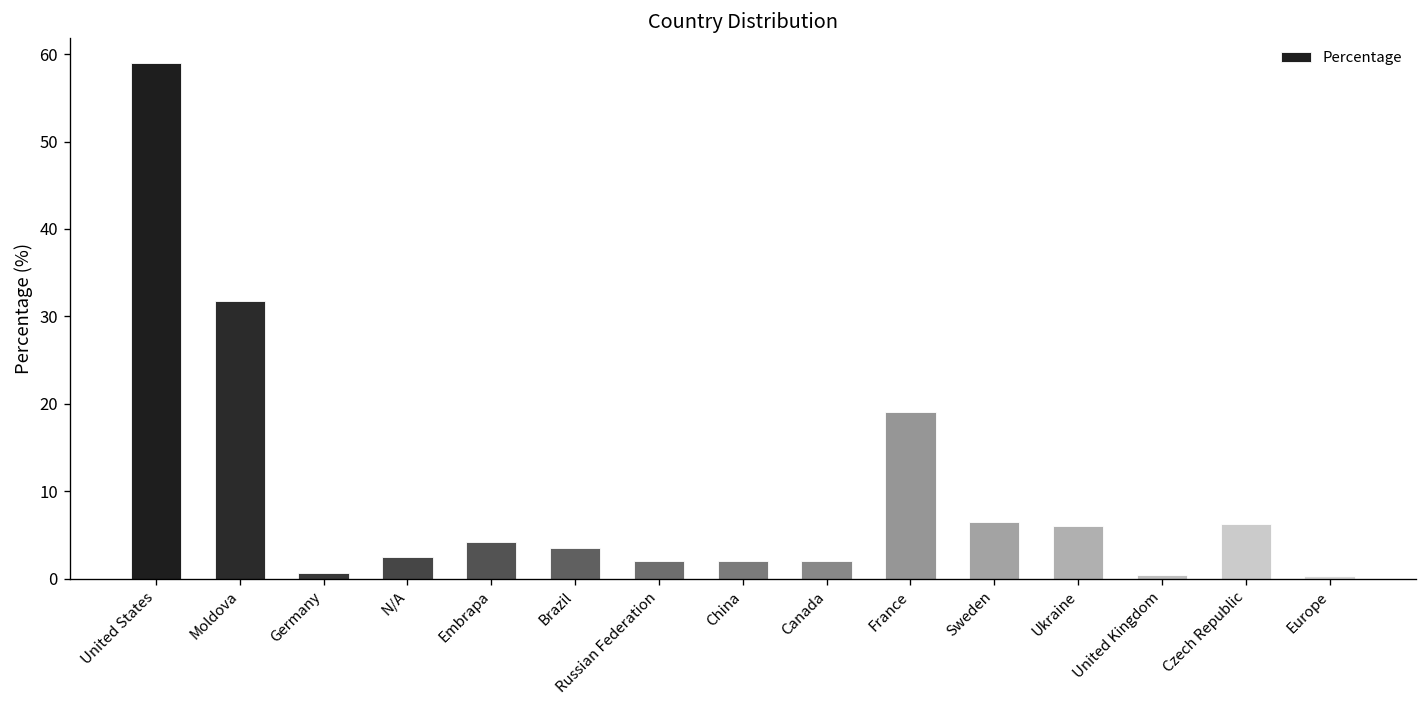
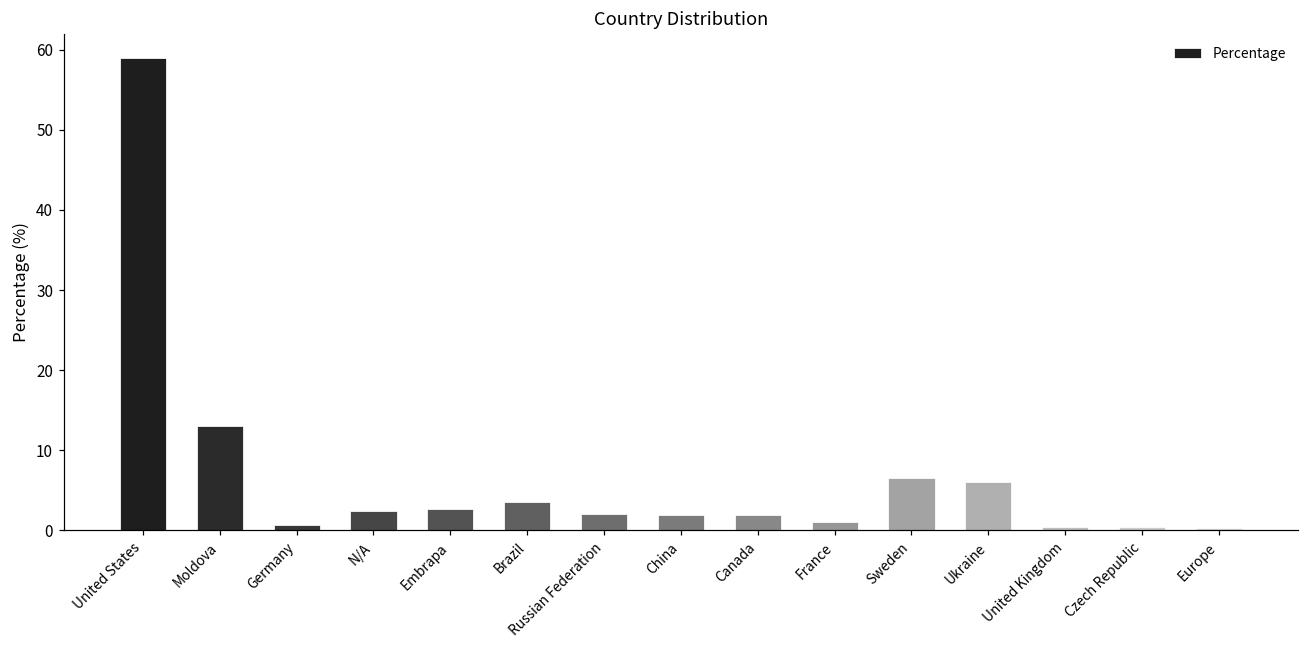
  {
    "United States": 59,
-   "Moldova": 32,
+   "Moldova": 13,
    "Germany": 1,
    "N/A": 2,
-   "Embrapa": 4,
+   "Embrapa": 3,
    "Brazil": 4,
    "Russian Federation": 2,
    "China": 2,
    "Canada": 2,
-   "France": 19,
+   "France": 1,
    "Sweden": 7,
    "Ukraine": 6,
    "United Kingdom": 0,
-   "Czech Republic": 6
+   "Czech Republic": 0
  }
